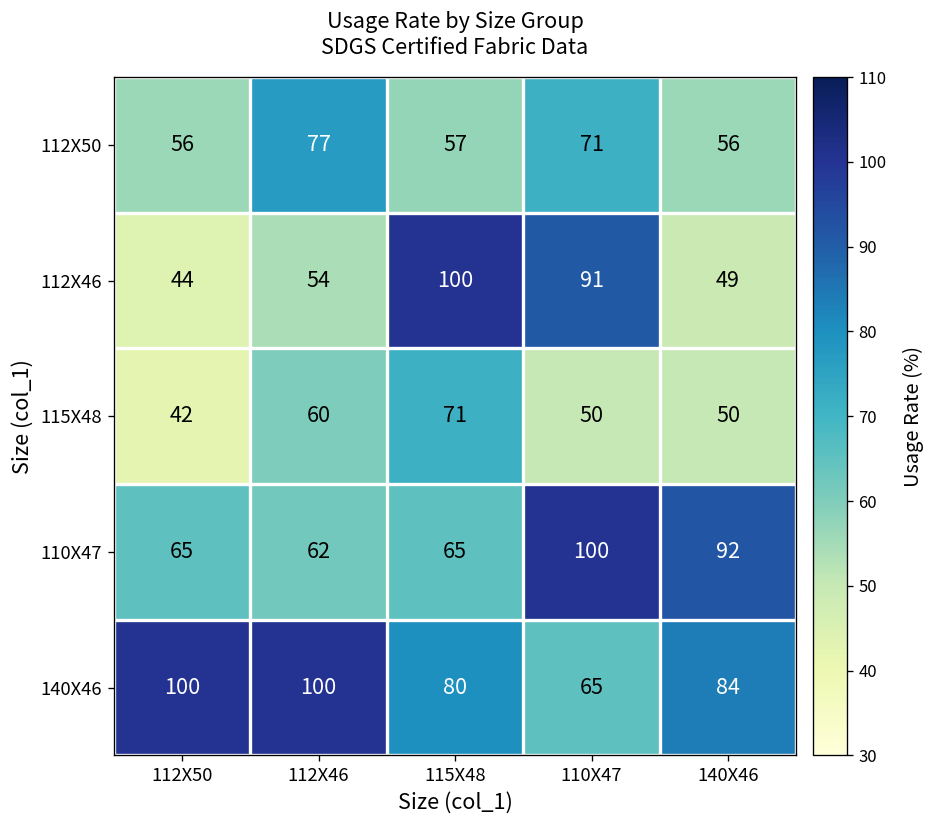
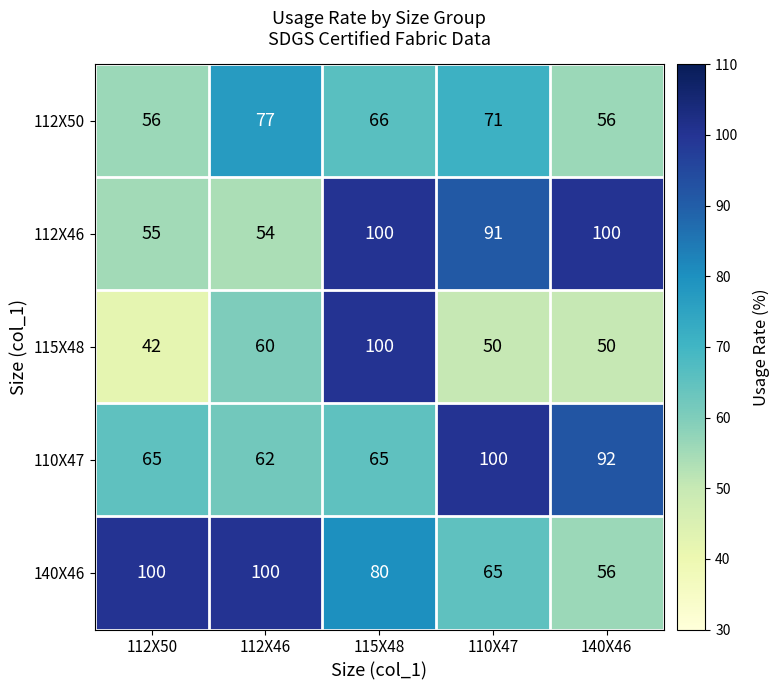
  {
    "112X50": {
      "112X50": 56,
      "112X46": 77,
-     "115X48": 57,
+     "115X48": 66,
      "110X47": 71,
      "140X46": 56
    },
    "112X46": {
-     "112X50": 44,
+     "112X50": 55,
      "112X46": 54,
      "115X48": 100,
      "110X47": 91,
-     "140X46": 49
+     "140X46": 100
    },
    "115X48": {
      "112X50": 42,
      "112X46": 60,
-     "115X48": 71,
+     "115X48": 100,
      "110X47": 50,
      "140X46": 50
    },
    "110X47": {
      "112X50": 65,
      "112X46": 62,
      "115X48": 65,
      "110X47": 100,
      "140X46": 92
    },
    "140X46": {
      "112X50": 100,
      "112X46": 100,
      "115X48": 80,
      "110X47": 65,
-     "140X46": 84
+     "140X46": 56
    }
  }
